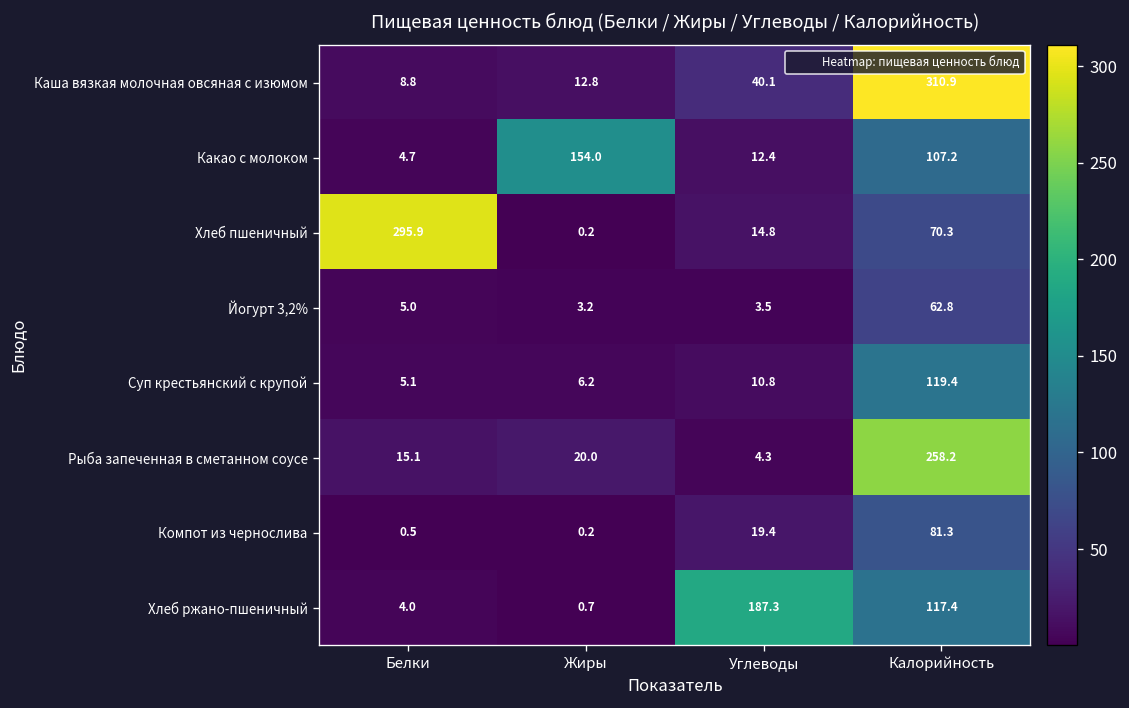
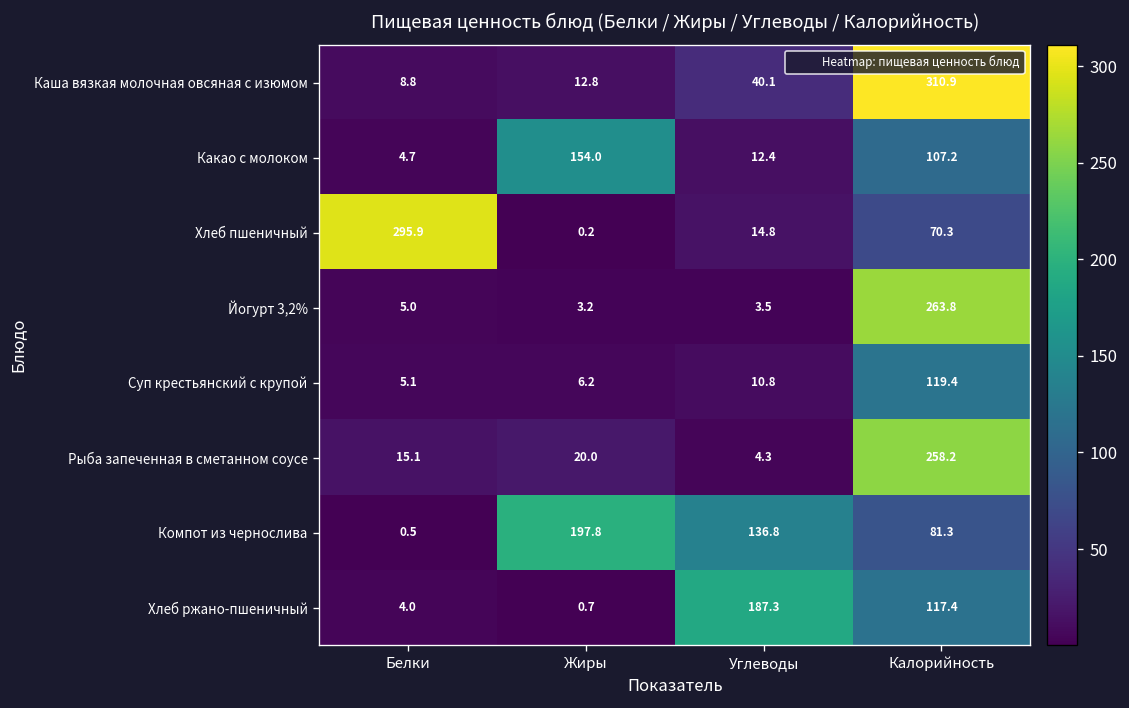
  {
    "Каша вязкая молочная овсяная с изюмом": {
      "Белки": 8.8,
      "Жиры": 12.8,
      "Углеводы": 40.1,
      "Калорийность": 310.9
    },
    "Какао с молоком": {
      "Белки": 4.7,
      "Жиры": 154.0,
      "Углеводы": 12.4,
      "Калорийность": 107.2
    },
    "Хлеб пшеничный": {
      "Белки": 295.9,
      "Жиры": 0.2,
      "Углеводы": 14.8,
      "Калорийность": 70.3
    },
    "Йогурт 3,2%": {
      "Белки": 5.0,
      "Жиры": 3.2,
      "Углеводы": 3.5,
-     "Калорийность": 62.8
+     "Калорийность": 263.8
    },
    "Суп крестьянский с крупой": {
      "Белки": 5.1,
      "Жиры": 6.2,
      "Углеводы": 10.8,
      "Калорийность": 119.4
    },
    "Рыба запеченная в сметанном соусе": {
      "Белки": 15.1,
      "Жиры": 20.0,
      "Углеводы": 4.3,
      "Калорийность": 258.2
    },
    "Компот из чернослива": {
      "Белки": 0.5,
-     "Жиры": 0.2,
-     "Углеводы": 19.4,
+     "Жиры": 197.8,
+     "Углеводы": 136.8,
      "Калорийность": 81.3
    },
    "Хлеб ржано-пшеничный": {
      "Белки": 4.0,
      "Жиры": 0.7,
      "Углеводы": 187.3,
      "Калорийность": 117.4
    }
  }
